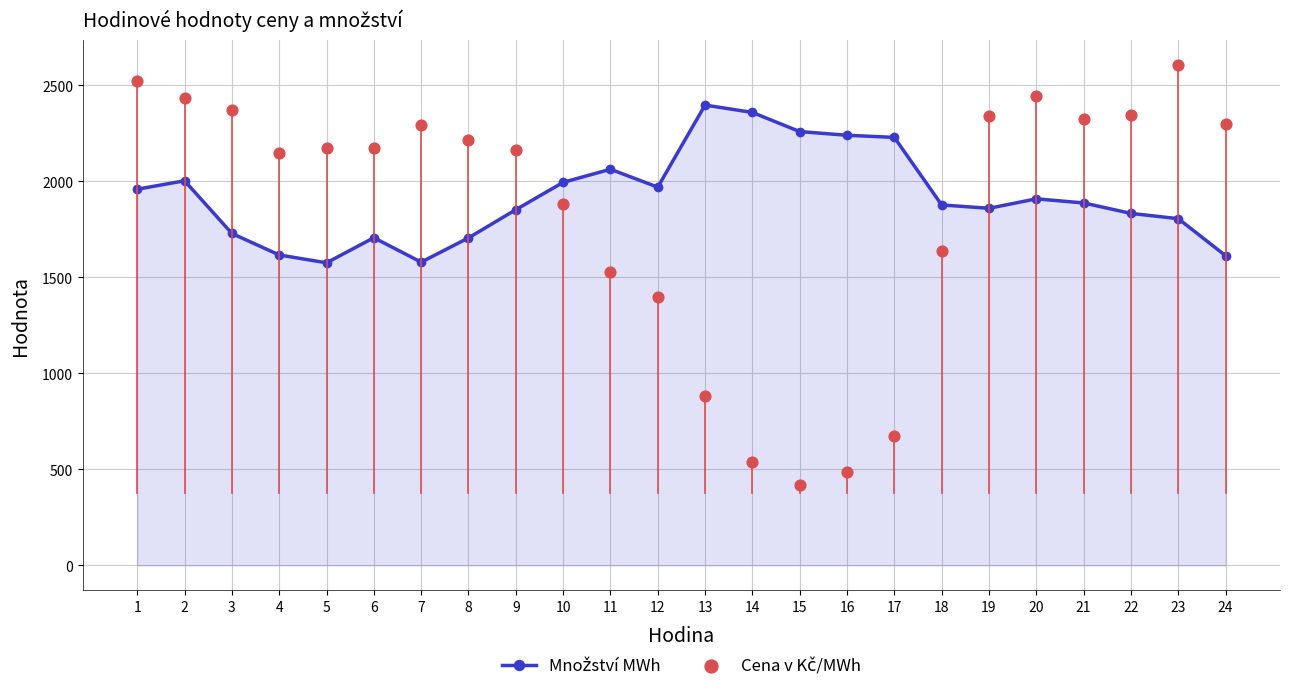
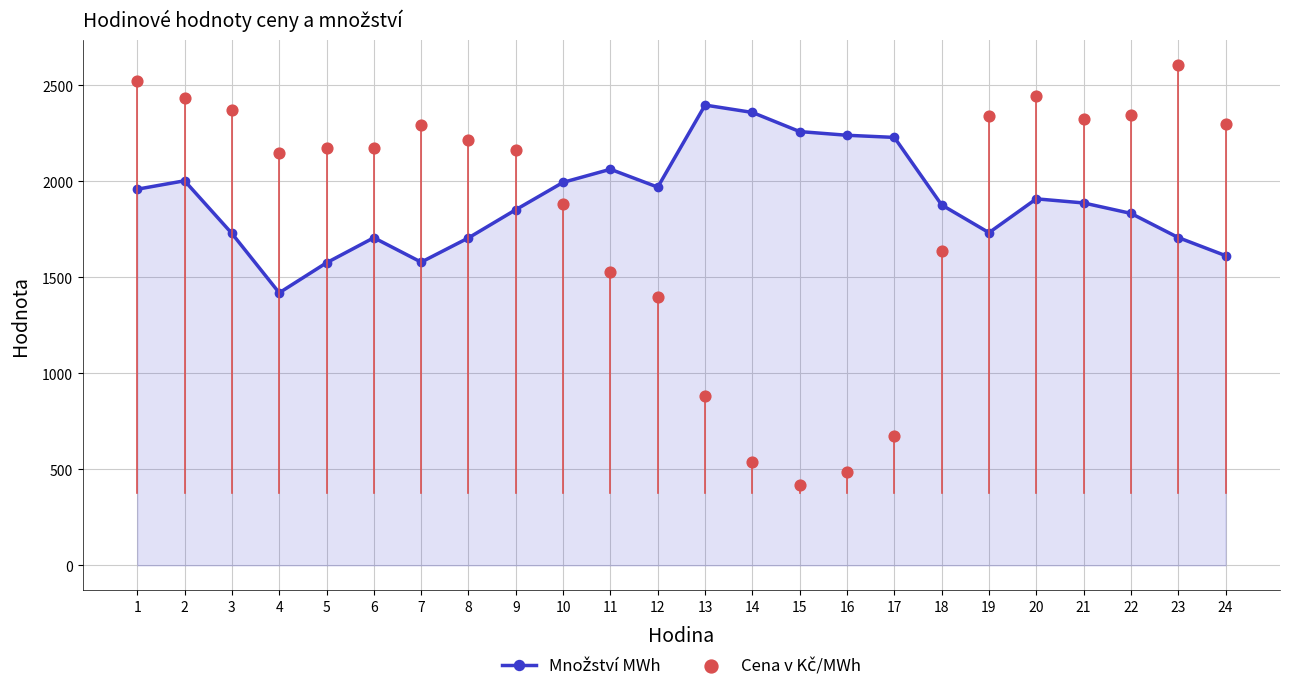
  {
    "Množství MWh": {
      "1": 1960,
      "2": 2000,
      "3": 1730,
-     "4": 1620,
+     "4": 1420,
      "5": 1580,
      "6": 1710,
      "7": 1580,
      "8": 1710,
      "9": 1850,
      "10": 2000,
      "11": 2060,
      "12": 1970,
      "13": 2400,
      "14": 2360,
      "15": 2260,
      "16": 2240,
      "17": 2230,
      "18": 1880,
-     "19": 1860,
+     "19": 1730,
      "20": 1910,
      "21": 1890,
      "22": 1830,
-     "23": 1810,
+     "23": 1710,
      "24": 1610
    }
  }
